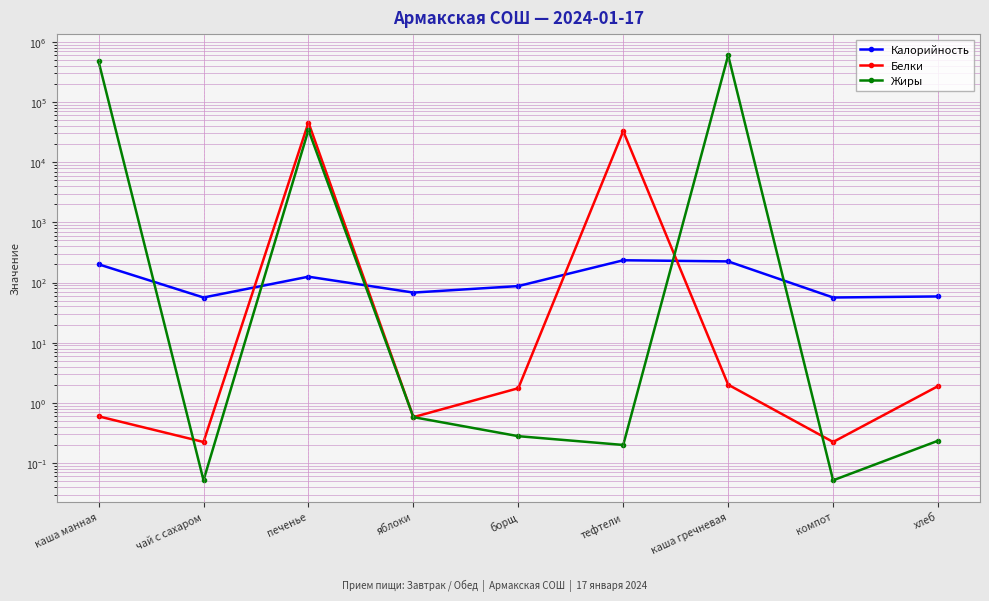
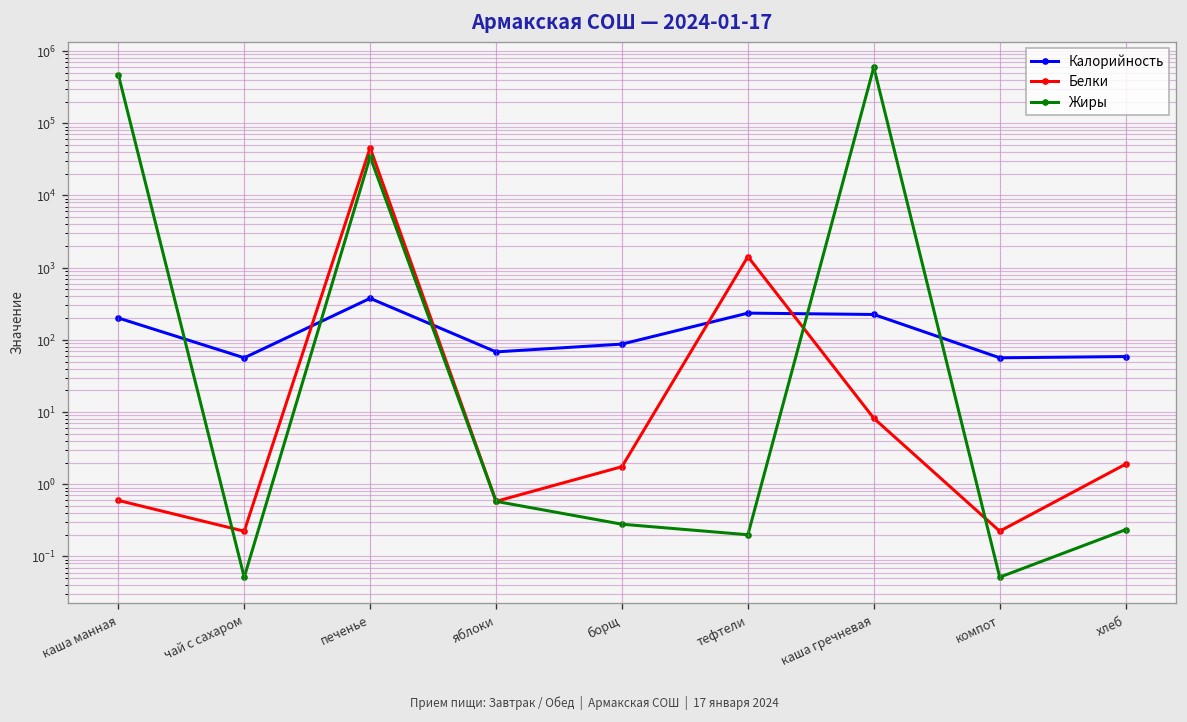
  {
    "Калорийность": {
      "каша манная": 200,
      "чай с сахаром": 60,
-     "печенье": 130,
+     "печенье": 400,
      "яблоки": 70,
      "борщ": 90,
      "тефтели": 230,
      "каша гречневая": 220,
      "компот": 60,
      "хлеб": 60
    },
    "Белки": {
      "каша манная": 0.6,
      "чай с сахаром": 0.22,
      "печенье": 50000,
      "борщ": 1.8,
-     "тефтели": 30000,
-     "каша гречневая": 2.0,
+     "тефтели": 1400,
+     "каша гречневая": 8,
      "компот": 0.22,
      "хлеб": 1.9
    },
    "Жиры": {
      "каша манная": 500000,
      "чай с сахаром": 0.05,
      "печенье": 30000,
      "борщ": 0.3,
      "тефтели": 0.2,
      "каша гречневая": 600000,
      "компот": 0.05,
      "хлеб": 0.24
    }
  }
